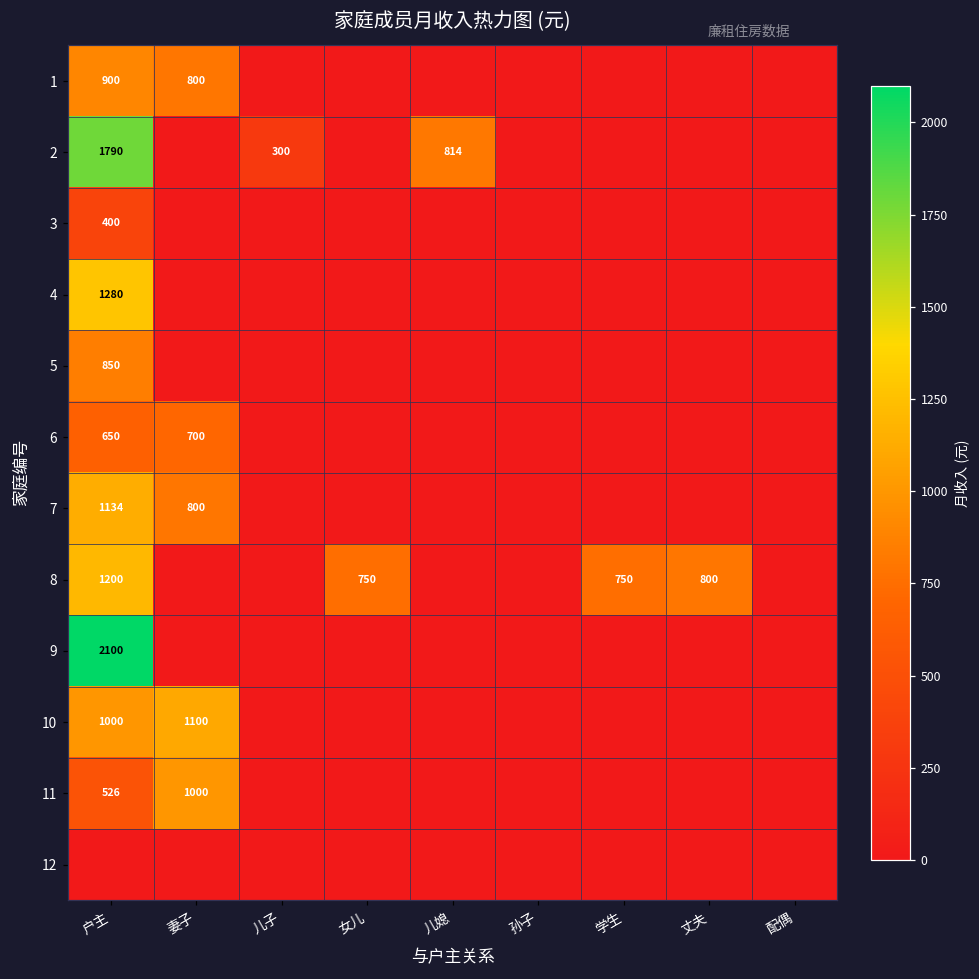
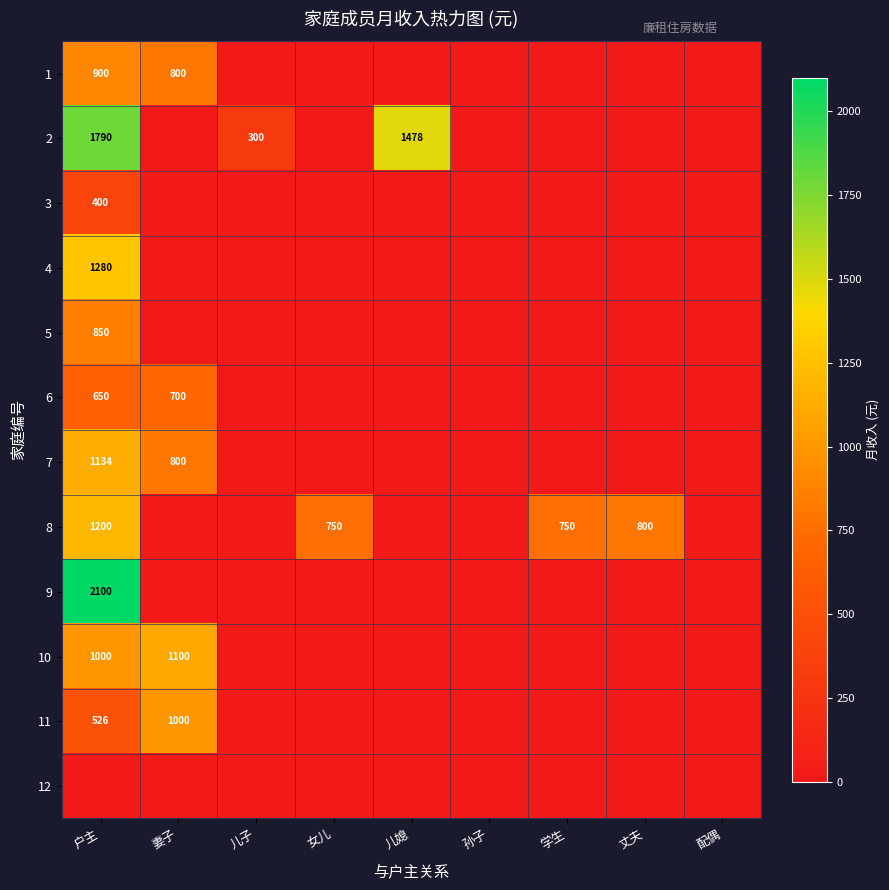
  {
    "1": {
      "户主": 900,
      "妻子": 800
    },
    "2": {
      "户主": 1790,
      "儿子": 300,
-     "儿媳": 814
+     "儿媳": 1478
    },
    "3": {
      "户主": 400
    },
    "4": {
      "户主": 1280
    },
    "5": {
      "户主": 850
    },
    "6": {
      "户主": 650,
      "妻子": 700
    },
    "7": {
      "户主": 1134,
      "妻子": 800
    },
    "8": {
      "户主": 1200,
      "女儿": 750,
      "学生": 750,
      "丈夫": 800
    },
    "9": {
      "户主": 2100
    },
    "10": {
      "户主": 1000,
      "妻子": 1100
    },
    "11": {
      "户主": 526,
      "妻子": 1000
    }
  }
